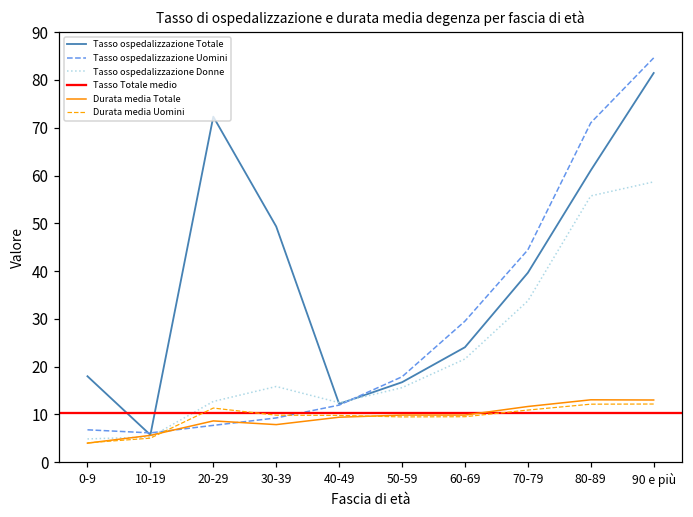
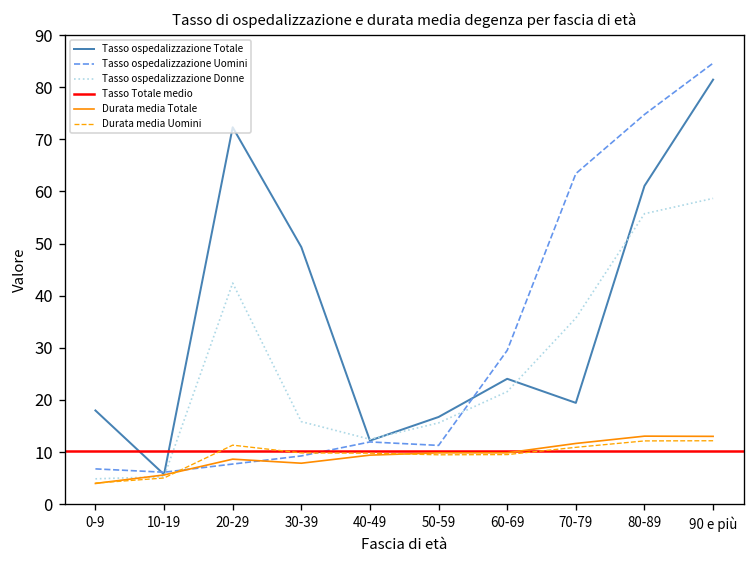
  {
    "Tasso ospedalizzazione Totale": {
      "0-9": 18,
      "30-39": 49,
      "50-59": 17,
      "60-69": 24,
-     "70-79": 40,
+     "70-79": 19,
      "80-89": 61,
      "90 e più": 81
    },
    "Tasso ospedalizzazione Uomini": {
      "0-9": 7,
      "20-29": 8,
-     "50-59": 18,
+     "50-59": 11,
      "60-69": 30,
-     "70-79": 44,
-     "80-89": 71,
+     "70-79": 63,
+     "80-89": 75,
      "90 e più": 85
    },
    "Tasso ospedalizzazione Donne": {
      "0-9": 5,
-     "20-29": 13,
+     "20-29": 42,
      "30-39": 16,
      "50-59": 16,
      "60-69": 22,
-     "70-79": 34,
+     "70-79": 36,
      "80-89": 56,
      "90 e più": 59
    }
  }
